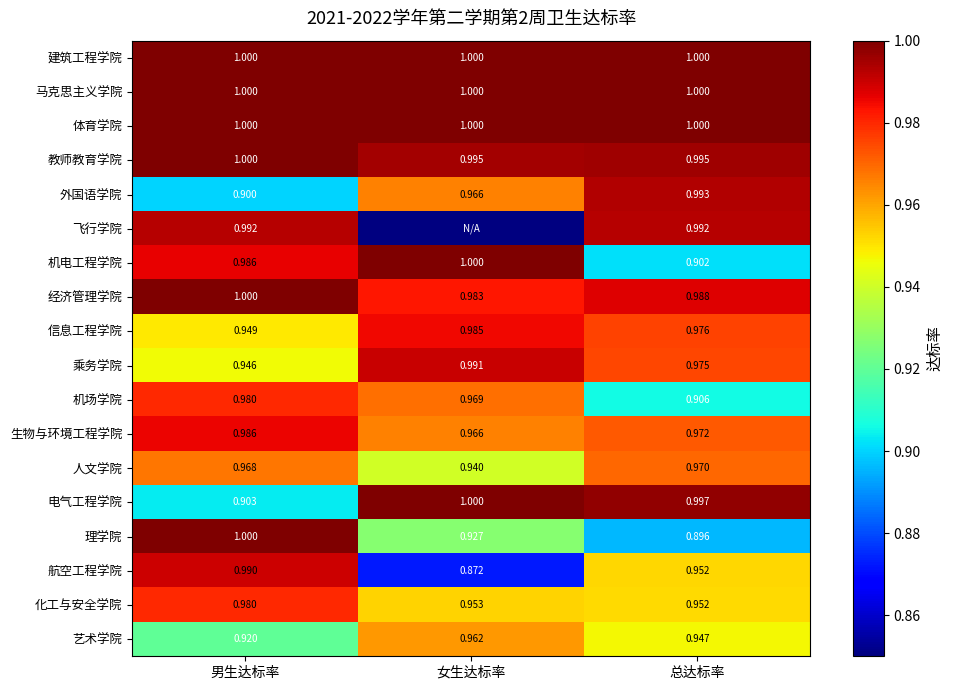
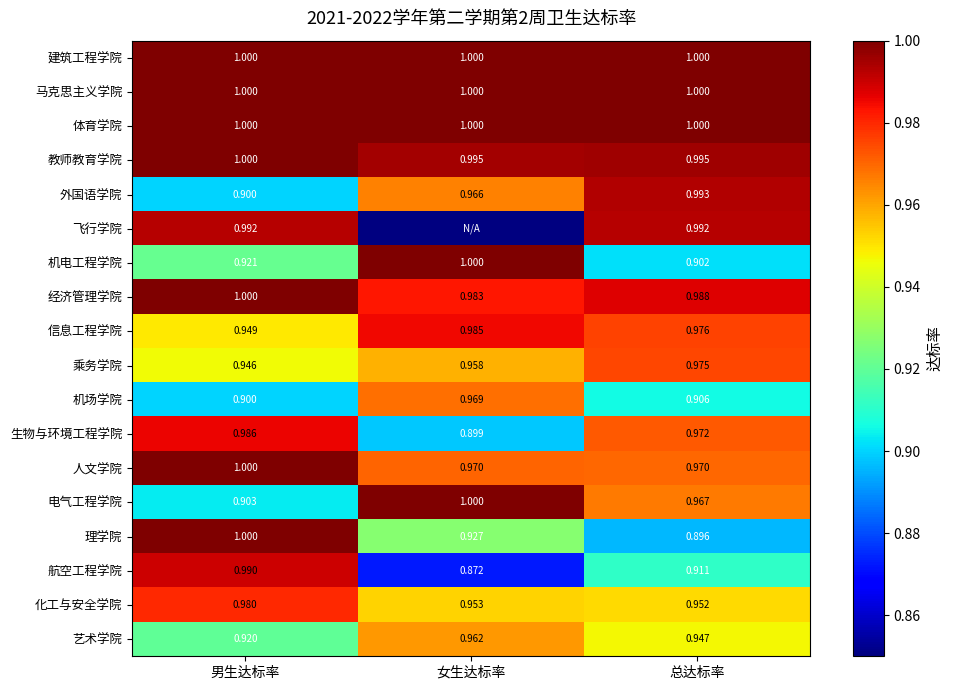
  {
    "建筑工程学院": {
      "男生达标率": 1.000,
      "女生达标率": 1.000,
      "总达标率": 1.000
    },
    "马克思主义学院": {
      "男生达标率": 1.000,
      "女生达标率": 1.000,
      "总达标率": 1.000
    },
    "体育学院": {
      "男生达标率": 1.000,
      "女生达标率": 1.000,
      "总达标率": 1.000
    },
    "教师教育学院": {
      "男生达标率": 1.000,
      "女生达标率": 0.995,
      "总达标率": 0.995
    },
    "外国语学院": {
      "男生达标率": 0.900,
      "女生达标率": 0.966,
      "总达标率": 0.993
    },
    "飞行学院": {
      "男生达标率": 0.992,
      "总达标率": 0.992
    },
    "机电工程学院": {
-     "男生达标率": 0.986,
+     "男生达标率": 0.921,
      "女生达标率": 1.000,
      "总达标率": 0.902
    },
    "经济管理学院": {
      "男生达标率": 1.000,
      "女生达标率": 0.983,
      "总达标率": 0.988
    },
    "信息工程学院": {
      "男生达标率": 0.949,
      "女生达标率": 0.985,
      "总达标率": 0.976
    },
    "乘务学院": {
      "男生达标率": 0.946,
-     "女生达标率": 0.991,
+     "女生达标率": 0.958,
      "总达标率": 0.975
    },
    "机场学院": {
-     "男生达标率": 0.980,
+     "男生达标率": 0.900,
      "女生达标率": 0.969,
      "总达标率": 0.906
    },
    "生物与环境工程学院": {
      "男生达标率": 0.986,
-     "女生达标率": 0.966,
+     "女生达标率": 0.899,
      "总达标率": 0.972
    },
    "人文学院": {
-     "男生达标率": 0.968,
-     "女生达标率": 0.940,
+     "男生达标率": 1.000,
+     "女生达标率": 0.970,
      "总达标率": 0.970
    },
    "电气工程学院": {
      "男生达标率": 0.903,
      "女生达标率": 1.000,
-     "总达标率": 0.997
+     "总达标率": 0.967
    },
    "理学院": {
      "男生达标率": 1.000,
      "女生达标率": 0.927,
      "总达标率": 0.896
    },
    "航空工程学院": {
      "男生达标率": 0.990,
      "女生达标率": 0.872,
-     "总达标率": 0.952
+     "总达标率": 0.911
    },
    "化工与安全学院": {
      "男生达标率": 0.980,
      "女生达标率": 0.953,
      "总达标率": 0.952
    },
    "艺术学院": {
      "男生达标率": 0.920,
      "女生达标率": 0.962,
      "总达标率": 0.947
    }
  }
